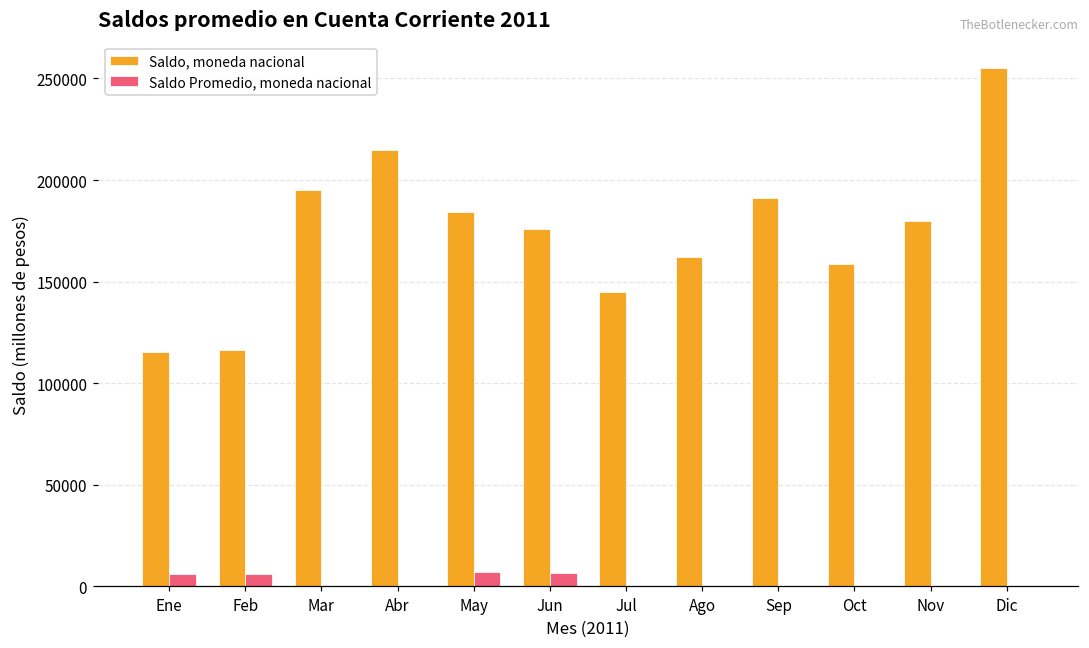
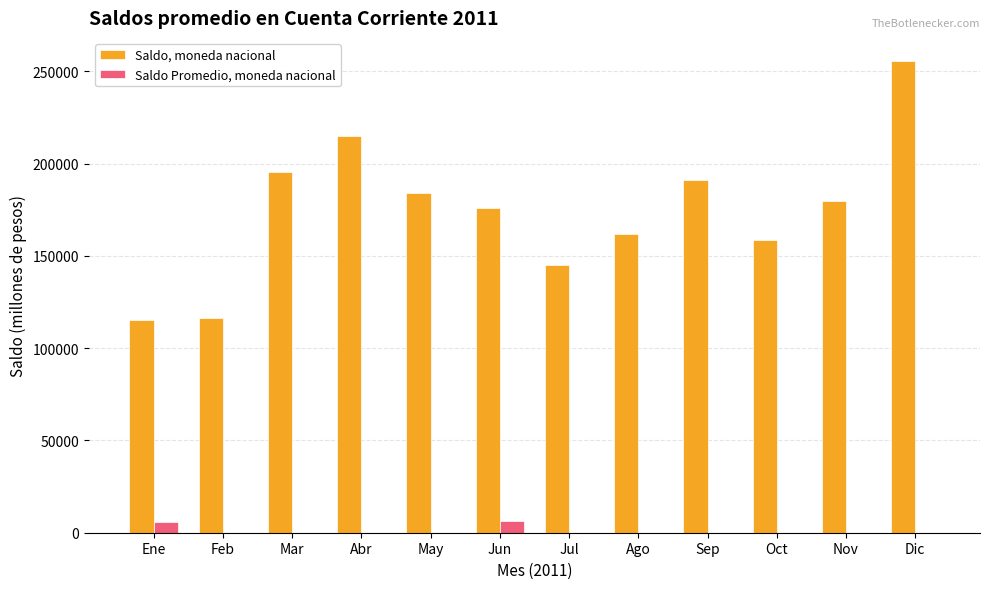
  {
    "Saldo, moneda nacional": {
      "Ene": 115000,
      "Feb": 116000,
      "Mar": 195000,
      "Abr": 215000,
      "May": 184000,
      "Jun": 176000,
      "Jul": 145000,
      "Ago": 162000,
      "Sep": 191000,
      "Oct": 159000,
      "Nov": 180000,
      "Dic": 255000
    },
    "Saldo Promedio, moneda nacional": {
      "Ene": 6000,
-     "Feb": 6000,
-     "May": 7000,
+     "Feb": 0,
+     "May": 0,
      "Jun": 6000
    }
  }
